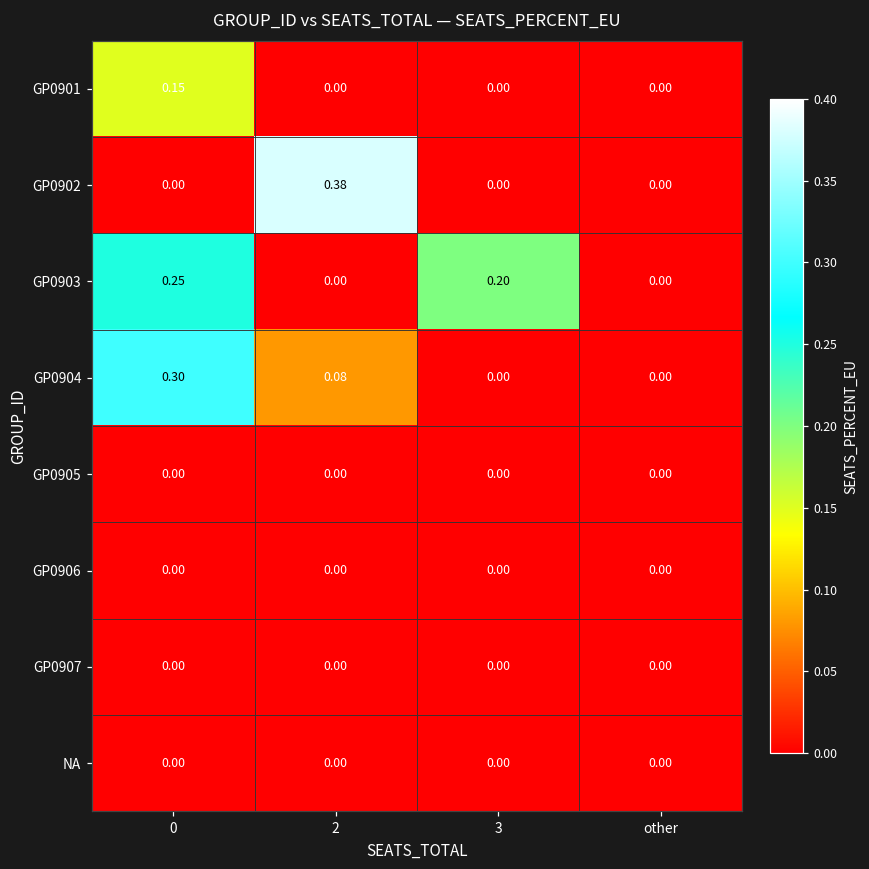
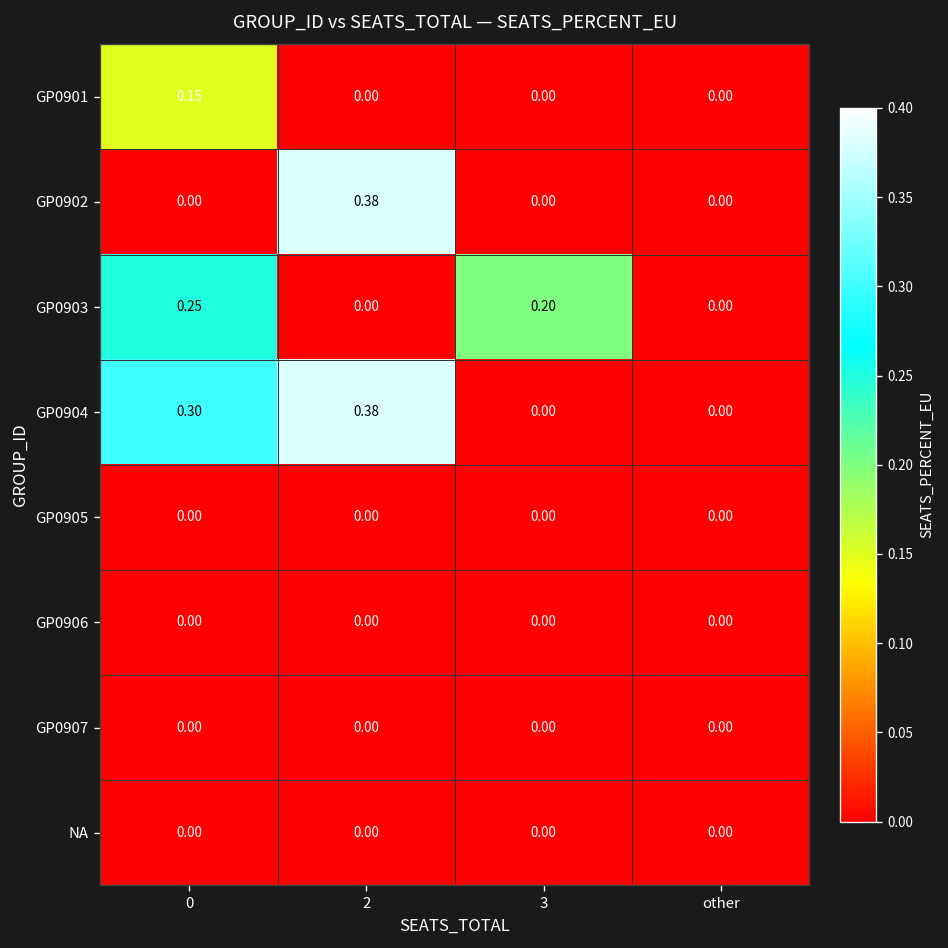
  {
    "GP0901": {
      "0": 0.15,
      "2": 0.00,
      "3": 0.00,
      "other": 0.00
    },
    "GP0902": {
      "0": 0.00,
      "2": 0.38,
      "3": 0.00,
      "other": 0.00
    },
    "GP0903": {
      "0": 0.25,
      "2": 0.00,
      "3": 0.20,
      "other": 0.00
    },
    "GP0904": {
      "0": 0.30,
-     "2": 0.08,
+     "2": 0.38,
      "3": 0.00,
      "other": 0.00
    },
    "GP0905": {
      "0": 0.00,
      "2": 0.00,
      "3": 0.00,
      "other": 0.00
    },
    "GP0906": {
      "0": 0.00,
      "2": 0.00,
      "3": 0.00,
      "other": 0.00
    },
    "GP0907": {
      "0": 0.00,
      "2": 0.00,
      "3": 0.00,
      "other": 0.00
    },
    "NA": {
      "0": 0.00,
      "2": 0.00,
      "3": 0.00,
      "other": 0.00
    }
  }
